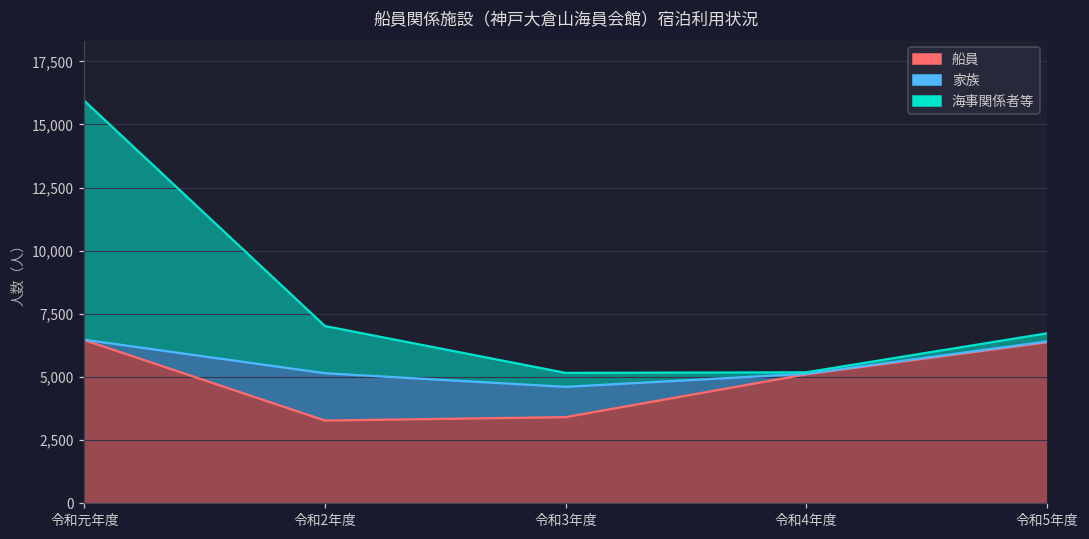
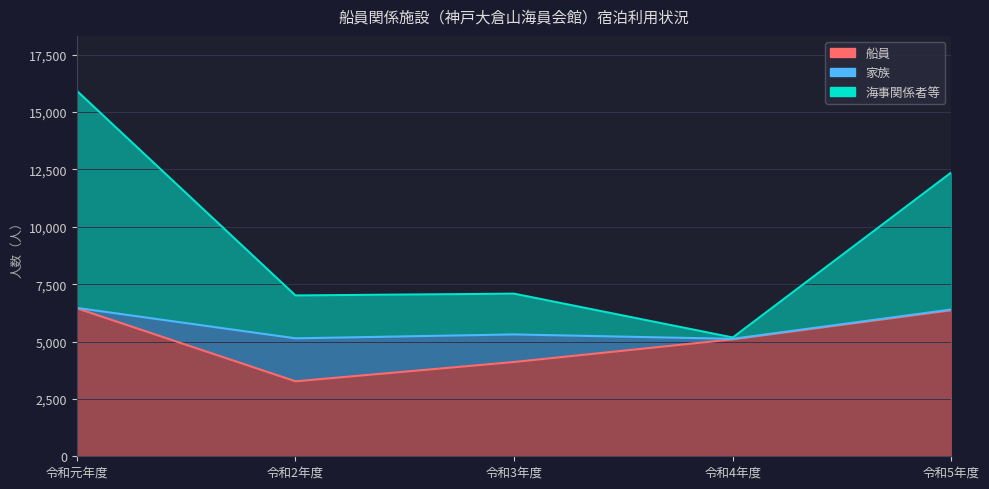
  {
    "船員": {
      "令和2年度": "3,300",
-     "令和3年度": "3,400"
+     "令和3年度": "4,100"
    },
    "家族": {
      "令和2年度": "1,900",
      "令和3年度": "1,200"
    },
    "海事関係者等": {
      "令和元年度": "9,500",
      "令和2年度": "1,900",
-     "令和3年度": "600",
-     "令和5年度": "300"
+     "令和3年度": "1,800",
+     "令和5年度": "6,000"
    }
  }
